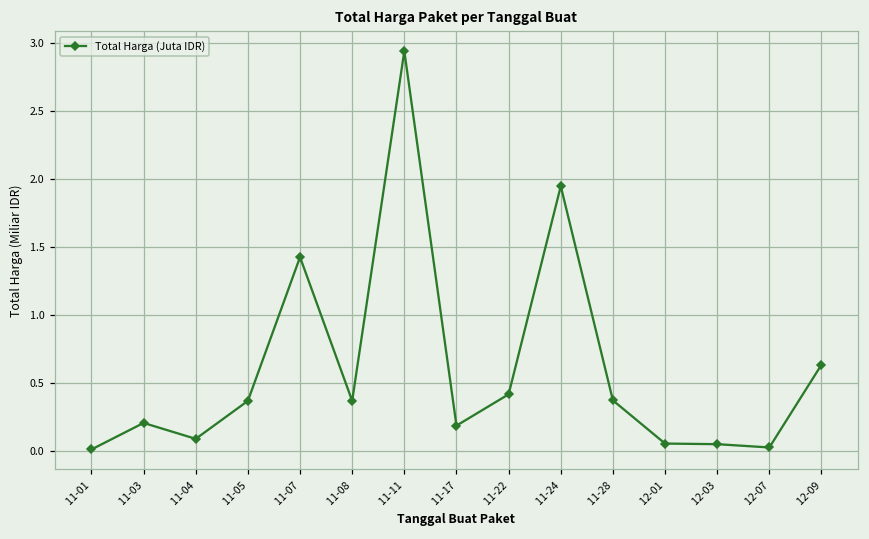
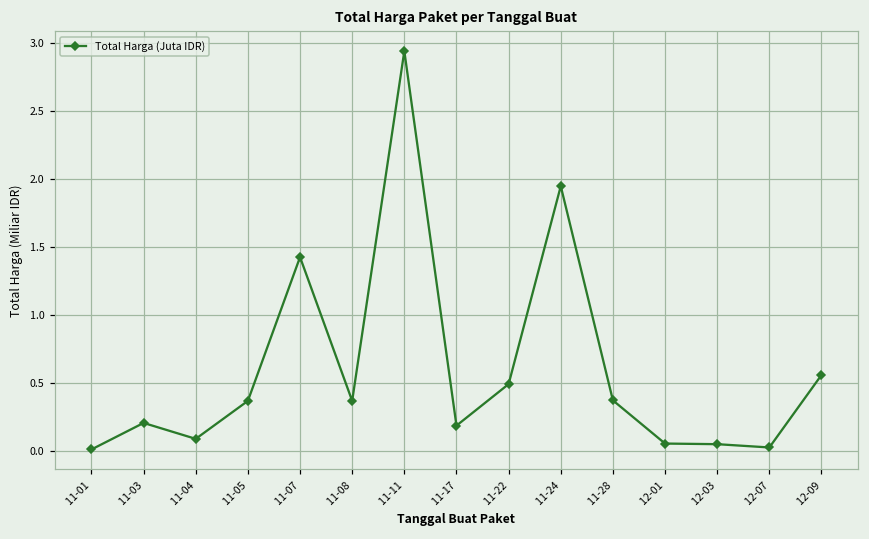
  {
    "11-01": 0.01,
    "11-03": 0.21,
    "11-04": 0.09,
    "11-05": 0.37,
    "11-07": 1.43,
    "11-08": 0.37,
    "11-11": 2.94,
    "11-17": 0.19,
-   "11-22": 0.42,
+   "11-22": 0.49,
    "11-24": 1.95,
    "11-28": 0.37,
    "12-01": 0.06,
    "12-03": 0.05,
    "12-07": 0.03,
-   "12-09": 0.64
+   "12-09": 0.56
  }
